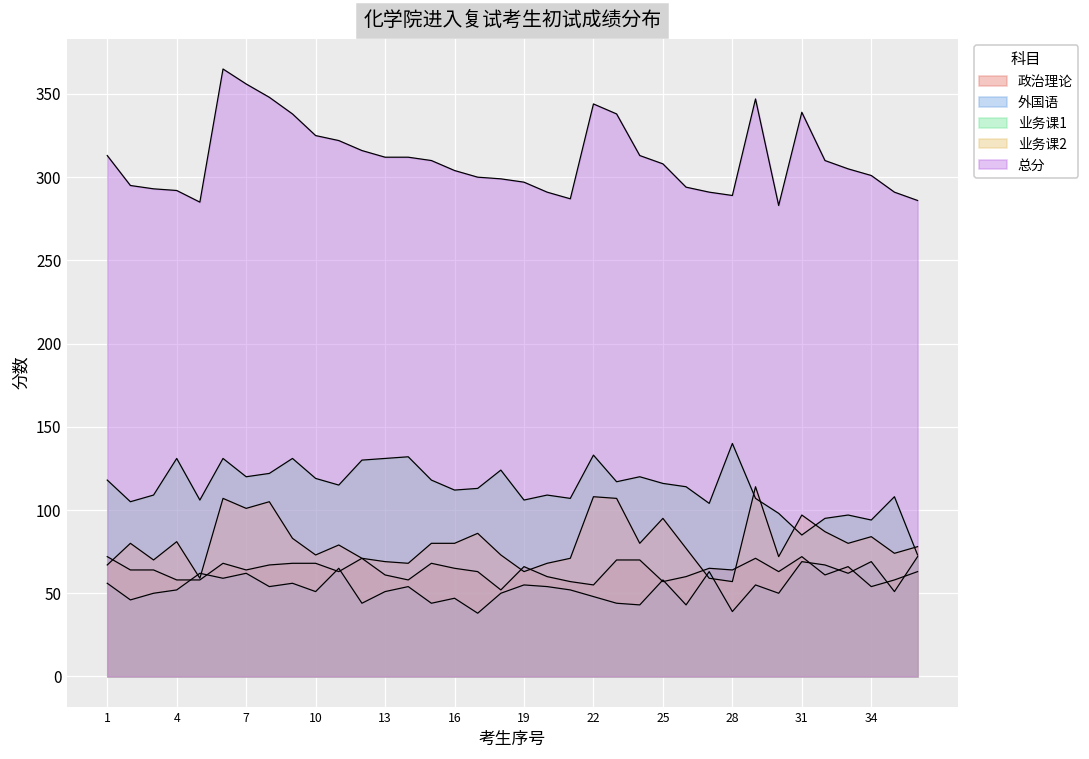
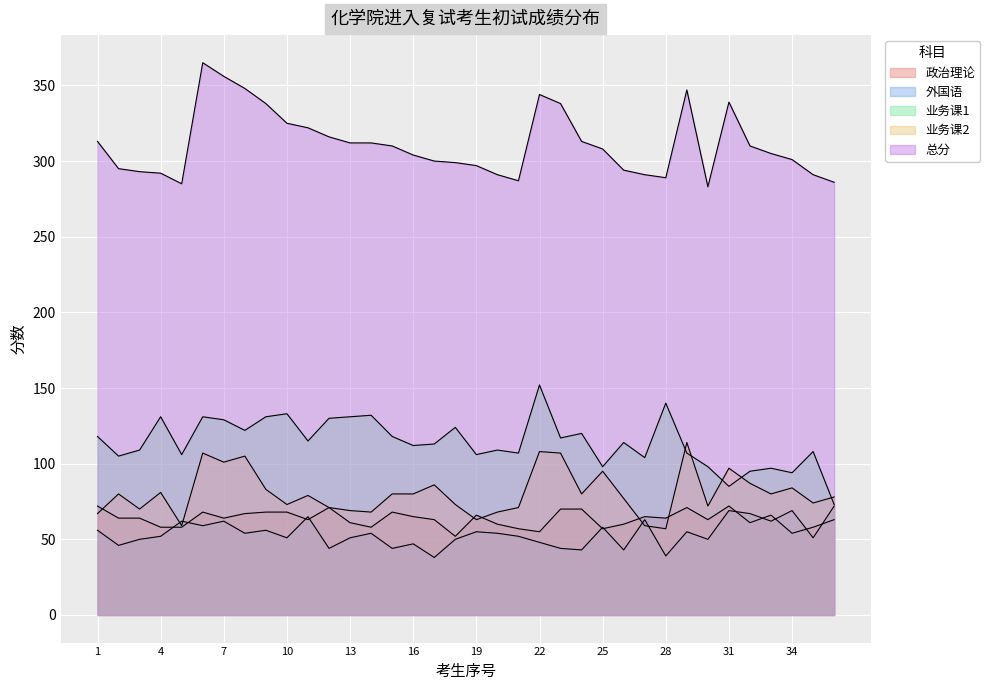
  {
    "业务课1": {
      "1": 118,
      "4": 131,
-     "7": 120,
-     "10": 119,
+     "7": 129,
+     "10": 133,
      "13": 131,
      "16": 112,
      "19": 106,
-     "22": 133,
-     "25": 116,
+     "22": 152,
+     "25": 98,
      "28": 140,
      "31": 85,
      "34": 94
    }
  }
